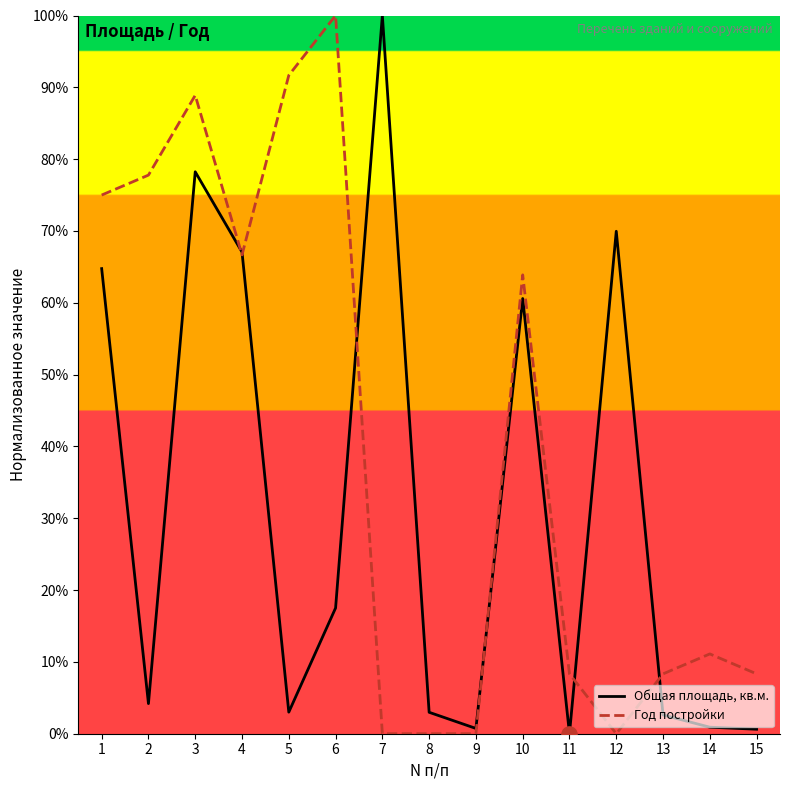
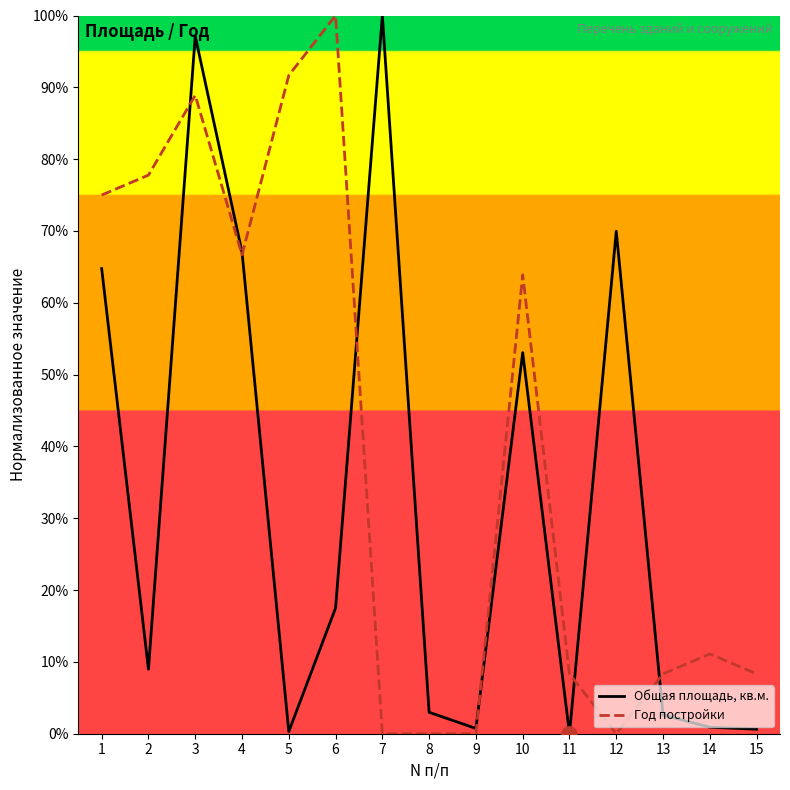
  {
    "Общая площадь, кв.м.": {
      "1": "65%",
-     "2": "4%",
-     "3": "78%",
+     "2": "9%",
+     "3": "97%",
      "4": "67%",
-     "5": "3%",
+     "5": "0%",
      "6": "18%",
      "7": "100%",
      "8": "3%",
      "9": "1%",
-     "10": "61%",
+     "10": "53%",
      "12": "70%",
      "15": "1%"
    }
  }
